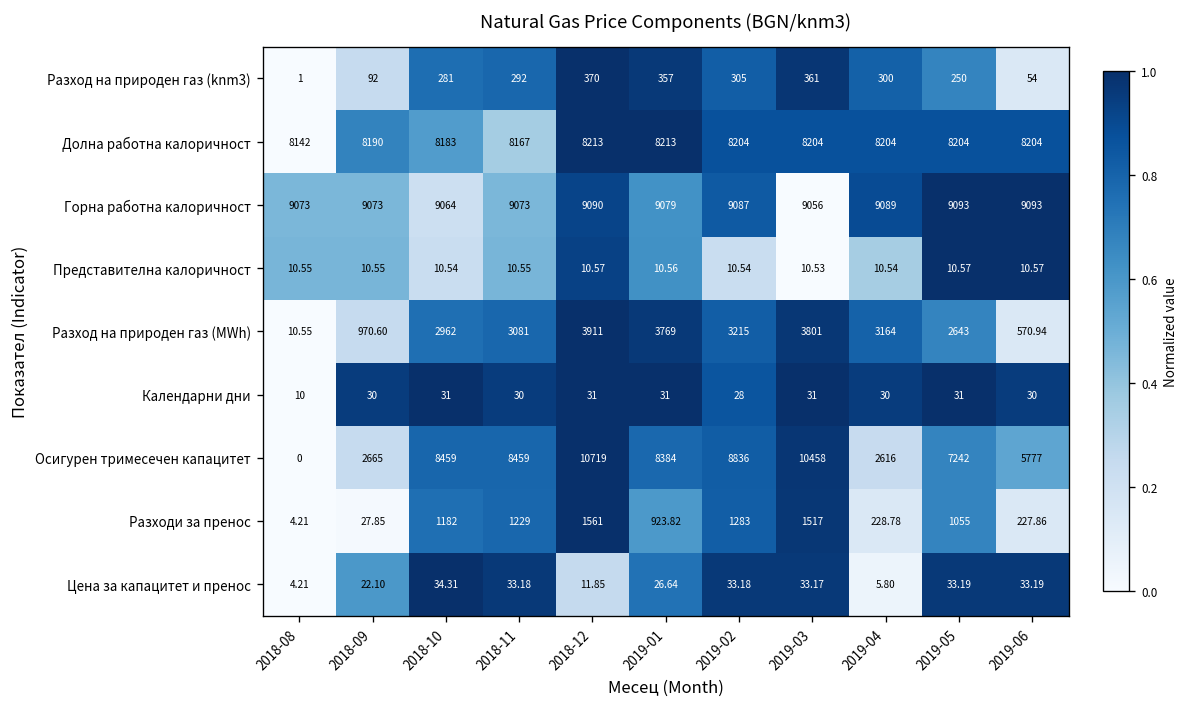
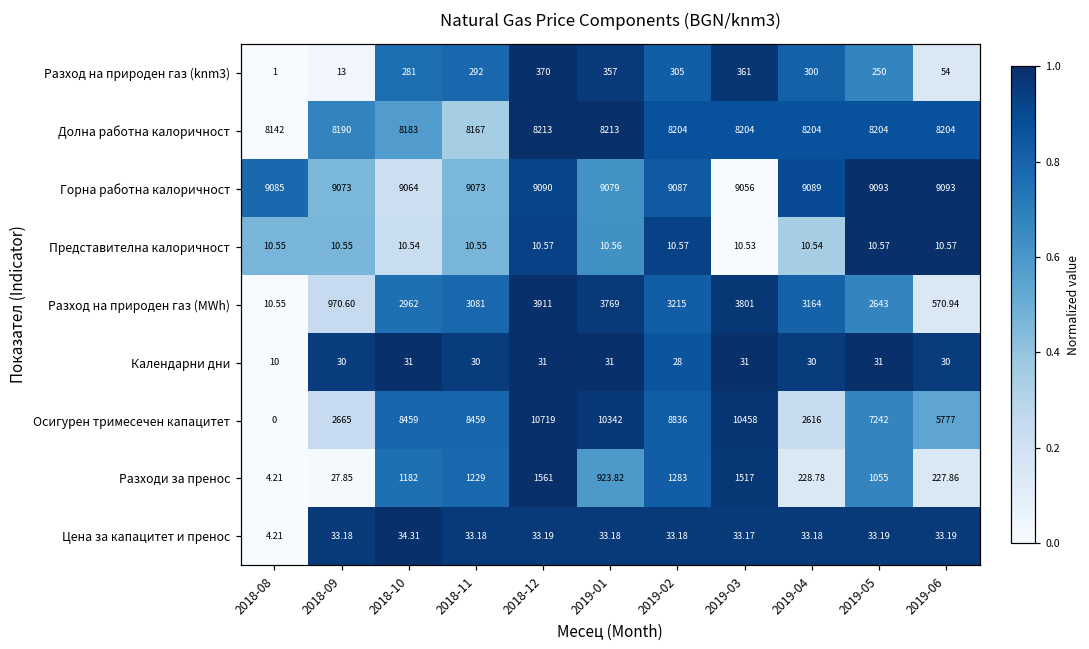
  {
    "Разход на природен газ (knm3)": {
      "2018-08": 1,
-     "2018-09": 92,
+     "2018-09": 13,
      "2018-10": 281,
      "2018-11": 292,
      "2018-12": 370,
      "2019-01": 357,
      "2019-02": 305,
      "2019-03": 361,
      "2019-04": 300,
      "2019-05": 250,
      "2019-06": 54
    },
    "Долна работна калоричност": {
      "2018-08": 8142,
      "2018-09": 8190,
      "2018-10": 8183,
      "2018-11": 8167,
      "2018-12": 8213,
      "2019-01": 8213,
      "2019-02": 8204,
      "2019-03": 8204,
      "2019-04": 8204,
      "2019-05": 8204,
      "2019-06": 8204
    },
    "Горна работна калоричност": {
-     "2018-08": 9073,
+     "2018-08": 9085,
      "2018-09": 9073,
      "2018-10": 9064,
      "2018-11": 9073,
      "2018-12": 9090,
      "2019-01": 9079,
      "2019-02": 9087,
      "2019-03": 9056,
      "2019-04": 9089,
      "2019-05": 9093,
      "2019-06": 9093
    },
    "Представителна калоричност": {
      "2018-08": 10.55,
      "2018-09": 10.55,
      "2018-10": 10.54,
      "2018-11": 10.55,
      "2018-12": 10.57,
      "2019-01": 10.56,
-     "2019-02": 10.54,
+     "2019-02": 10.57,
      "2019-03": 10.53,
      "2019-04": 10.54,
      "2019-05": 10.57,
      "2019-06": 10.57
    },
    "Разход на природен газ (MWh)": {
      "2018-08": 10.55,
      "2018-09": 970.60,
      "2018-10": 2962,
      "2018-11": 3081,
      "2018-12": 3911,
      "2019-01": 3769,
      "2019-02": 3215,
      "2019-03": 3801,
      "2019-04": 3164,
      "2019-05": 2643,
      "2019-06": 570.94
    },
    "Календарни дни": {
      "2018-08": 10,
      "2018-09": 30,
      "2018-10": 31,
      "2018-11": 30,
      "2018-12": 31,
      "2019-01": 31,
      "2019-02": 28,
      "2019-03": 31,
      "2019-04": 30,
      "2019-05": 31,
      "2019-06": 30
    },
    "Осигурен тримесечен капацитет": {
      "2018-08": 0,
      "2018-09": 2665,
      "2018-10": 8459,
      "2018-11": 8459,
      "2018-12": 10719,
-     "2019-01": 8384,
+     "2019-01": 10342,
      "2019-02": 8836,
      "2019-03": 10458,
      "2019-04": 2616,
      "2019-05": 7242,
      "2019-06": 5777
    },
    "Разходи за пренос": {
      "2018-08": 4.21,
      "2018-09": 27.85,
      "2018-10": 1182,
      "2018-11": 1229,
      "2018-12": 1561,
      "2019-01": 923.82,
      "2019-02": 1283,
      "2019-03": 1517,
      "2019-04": 228.78,
      "2019-05": 1055,
      "2019-06": 227.86
    },
    "Цена за капацитет и пренос": {
      "2018-08": 4.21,
-     "2018-09": 22.10,
+     "2018-09": 33.18,
      "2018-10": 34.31,
      "2018-11": 33.18,
-     "2018-12": 11.85,
-     "2019-01": 26.64,
+     "2018-12": 33.19,
+     "2019-01": 33.18,
      "2019-02": 33.18,
      "2019-03": 33.17,
-     "2019-04": 5.80,
+     "2019-04": 33.18,
      "2019-05": 33.19,
      "2019-06": 33.19
    }
  }
